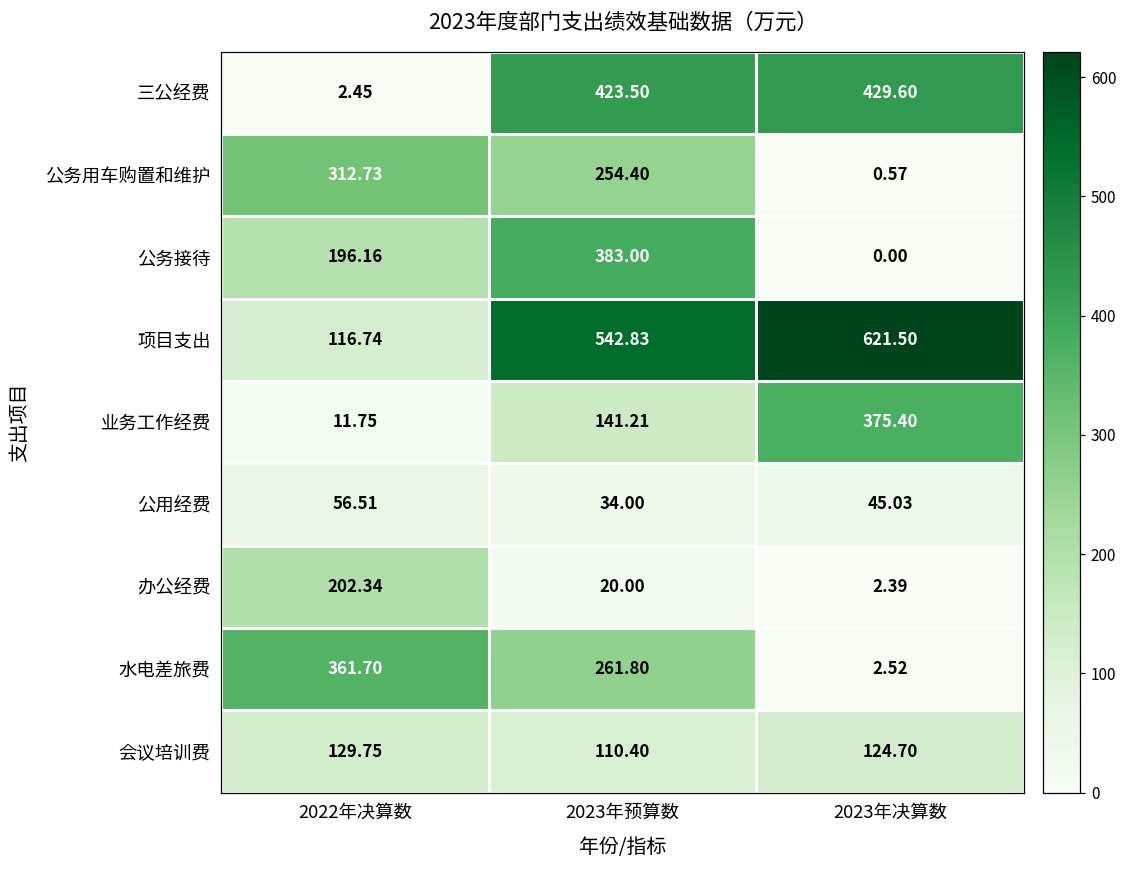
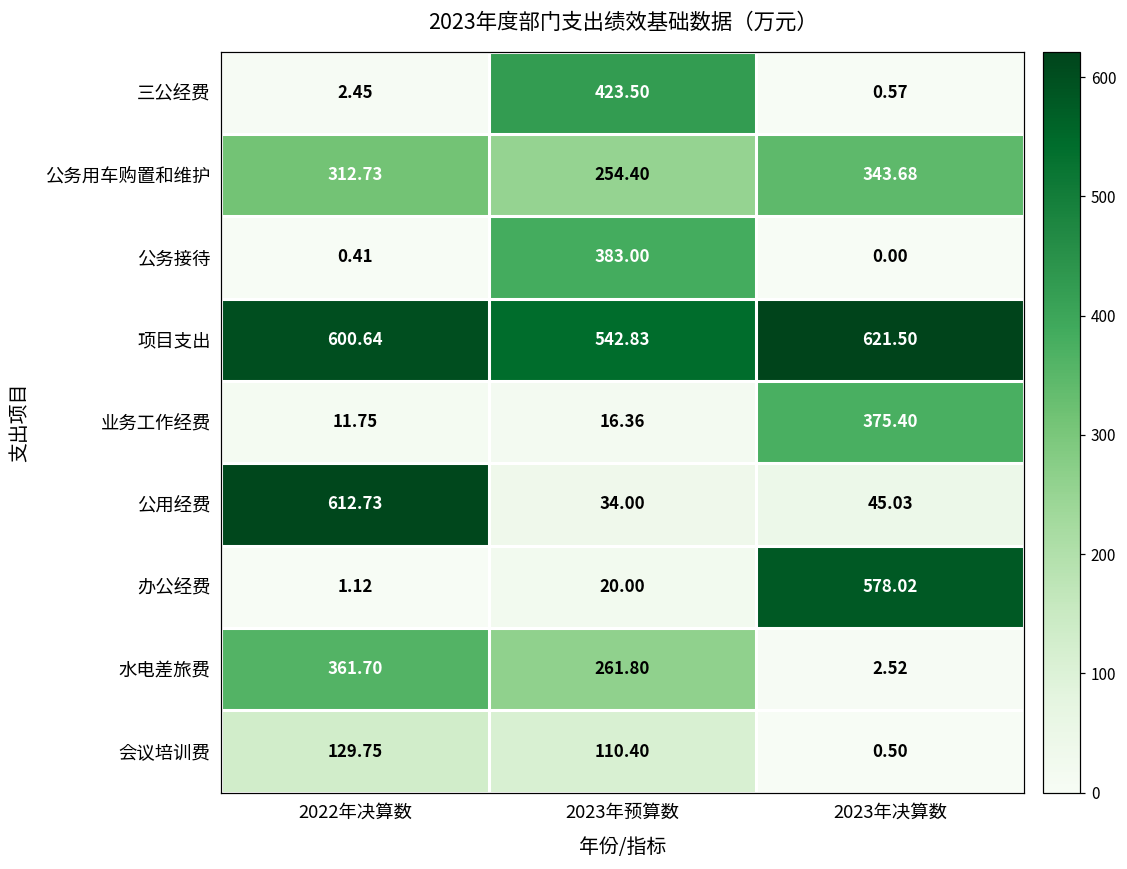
  {
    "三公经费": {
      "2022年决算数": 2.45,
      "2023年预算数": 423.50,
-     "2023年决算数": 429.60
+     "2023年决算数": 0.57
    },
    "公务用车购置和维护": {
      "2022年决算数": 312.73,
      "2023年预算数": 254.40,
-     "2023年决算数": 0.57
+     "2023年决算数": 343.68
    },
    "公务接待": {
-     "2022年决算数": 196.16,
+     "2022年决算数": 0.41,
      "2023年预算数": 383.00,
      "2023年决算数": 0.00
    },
    "项目支出": {
-     "2022年决算数": 116.74,
+     "2022年决算数": 600.64,
      "2023年预算数": 542.83,
      "2023年决算数": 621.50
    },
    "业务工作经费": {
      "2022年决算数": 11.75,
-     "2023年预算数": 141.21,
+     "2023年预算数": 16.36,
      "2023年决算数": 375.40
    },
    "公用经费": {
-     "2022年决算数": 56.51,
+     "2022年决算数": 612.73,
      "2023年预算数": 34.00,
      "2023年决算数": 45.03
    },
    "办公经费": {
-     "2022年决算数": 202.34,
+     "2022年决算数": 1.12,
      "2023年预算数": 20.00,
-     "2023年决算数": 2.39
+     "2023年决算数": 578.02
    },
    "水电差旅费": {
      "2022年决算数": 361.70,
      "2023年预算数": 261.80,
      "2023年决算数": 2.52
    },
    "会议培训费": {
      "2022年决算数": 129.75,
      "2023年预算数": 110.40,
-     "2023年决算数": 124.70
+     "2023年决算数": 0.50
    }
  }
